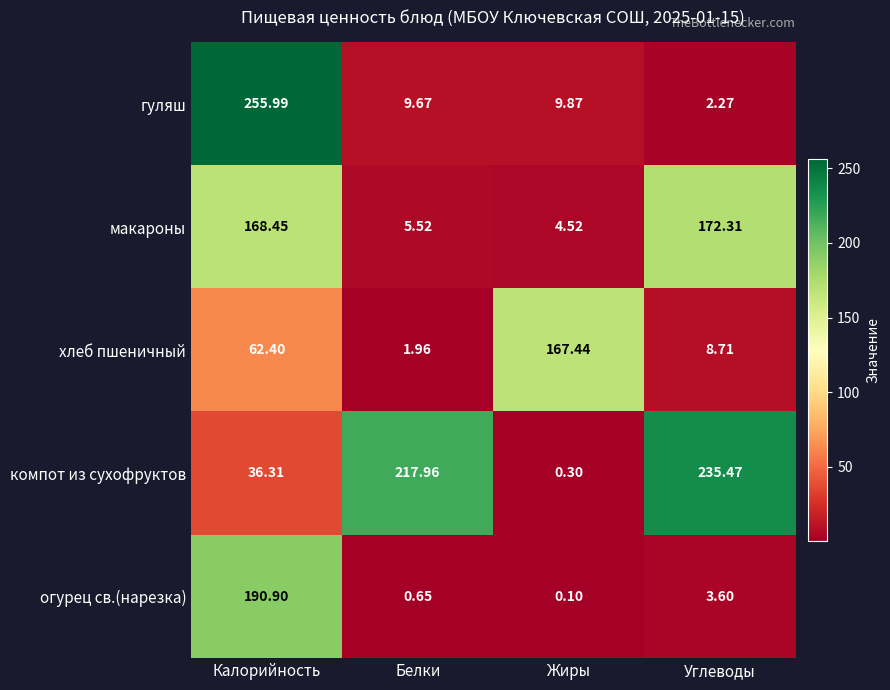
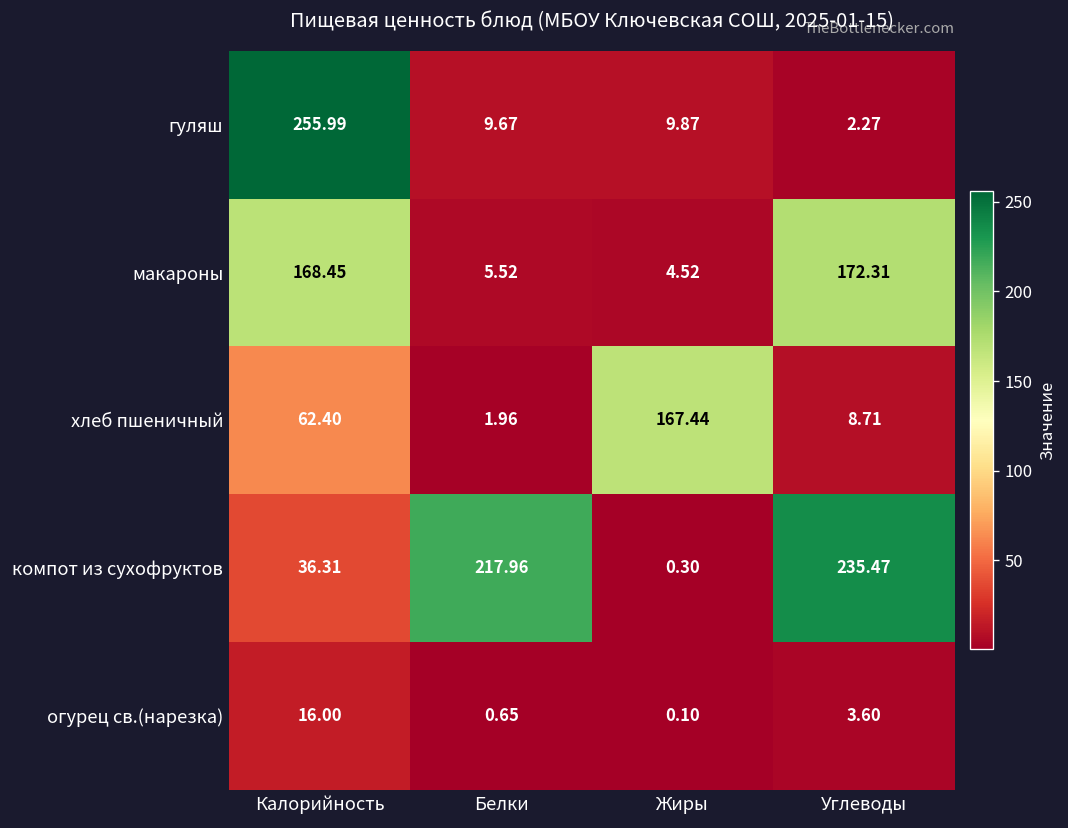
  {
    "гуляш": {
      "Калорийность": 255.99,
      "Белки": 9.67,
      "Жиры": 9.87,
      "Углеводы": 2.27
    },
    "макароны": {
      "Калорийность": 168.45,
      "Белки": 5.52,
      "Жиры": 4.52,
      "Углеводы": 172.31
    },
    "хлеб пшеничный": {
      "Калорийность": 62.40,
      "Белки": 1.96,
      "Жиры": 167.44,
      "Углеводы": 8.71
    },
    "компот из сухофруктов": {
      "Калорийность": 36.31,
      "Белки": 217.96,
      "Жиры": 0.30,
      "Углеводы": 235.47
    },
    "огурец св.(нарезка)": {
-     "Калорийность": 190.90,
+     "Калорийность": 16.00,
      "Белки": 0.65,
      "Жиры": 0.10,
      "Углеводы": 3.60
    }
  }
